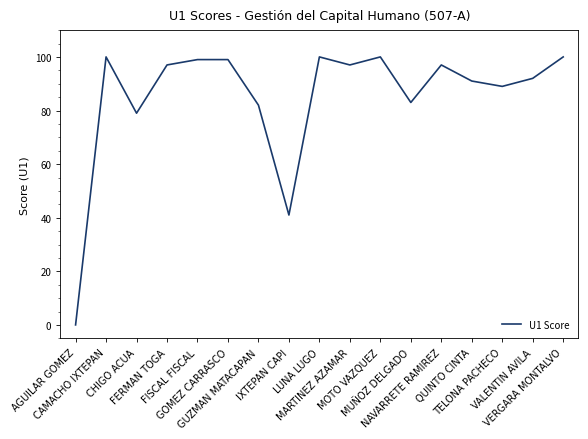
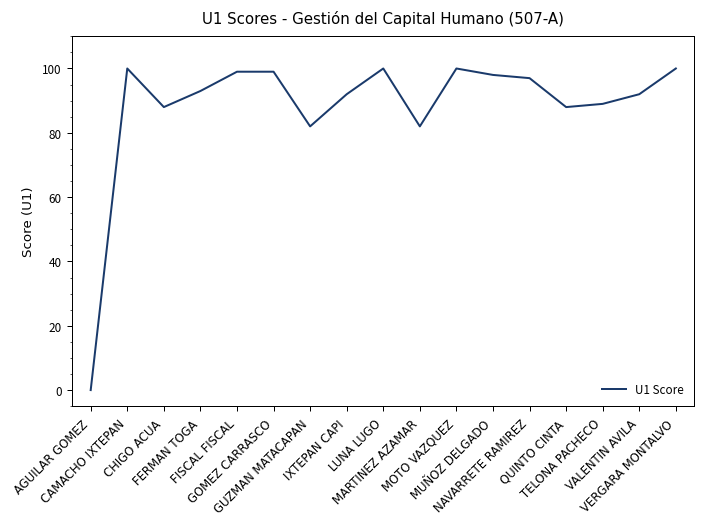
  {
    "AGUILAR GOMEZ": 0,
    "CAMACHO IXTEPAN": 100,
-   "CHIGO ACUA": 79,
-   "FERMAN TOGA": 97,
+   "CHIGO ACUA": 88,
+   "FERMAN TOGA": 93,
    "FISCAL FISCAL": 99,
    "GOMEZ CARRASCO": 99,
    "GUZMAN MATACAPAN": 82,
-   "IXTEPAN CAPI": 41,
+   "IXTEPAN CAPI": 92,
    "LUNA LUGO": 100,
-   "MARTINEZ AZAMAR": 97,
+   "MARTINEZ AZAMAR": 82,
    "MOTO VAZQUEZ": 100,
-   "MUÑOZ DELGADO": 83,
+   "MUÑOZ DELGADO": 98,
    "NAVARRETE RAMIREZ": 97,
-   "QUINTO CINTA": 91,
+   "QUINTO CINTA": 88,
    "TELONA PACHECO": 89,
    "VALENTIN AVILA": 92,
    "VERGARA MONTALVO": 100
  }
